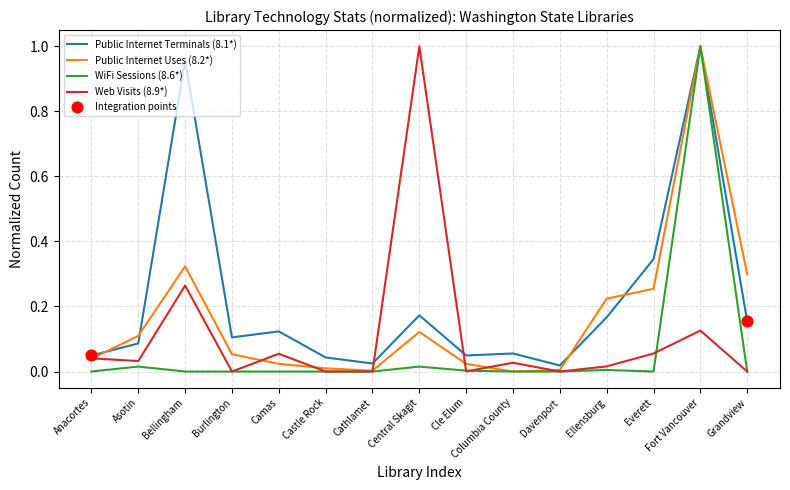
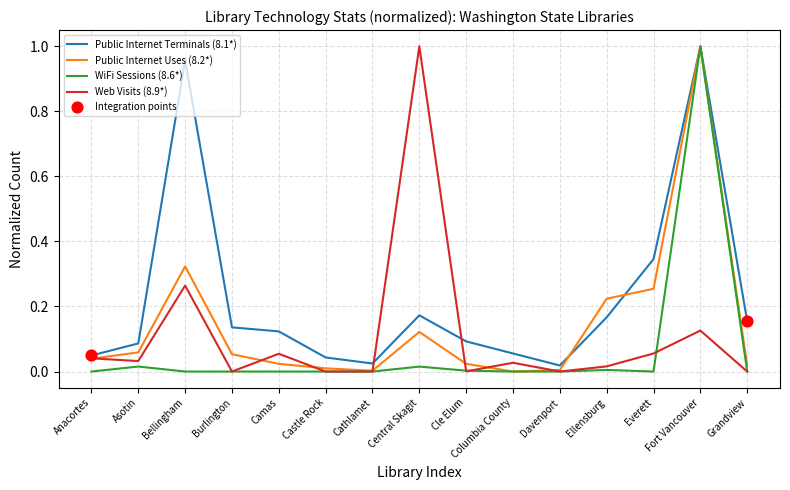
  {
    "Public Internet Terminals (8.1*)": {
      "Asotin": 0.09,
-     "Burlington": 0.10,
+     "Burlington": 0.14,
      "Camas": 0.12,
      "Castle Rock": 0.04,
      "Cathlamet": 0.02,
      "Central Skagit": 0.17,
-     "Cle Elum": 0.05,
+     "Cle Elum": 0.09,
      "Columbia County": 0.06,
      "Davenport": 0.02,
      "Ellensburg": 0.17,
      "Everett": 0.35
    },
    "Public Internet Uses (8.2*)": {
-     "Asotin": 0.11,
+     "Asotin": 0.06,
      "Bellingham": 0.32,
      "Burlington": 0.05,
      "Camas": 0.02,
      "Castle Rock": 0.01,
      "Central Skagit": 0.12,
      "Cle Elum": 0.02,
      "Ellensburg": 0.22,
      "Everett": 0.25,
-     "Grandview": 0.30
+     "Grandview": 0.02
    },
    "WiFi Sessions (8.6*)": {
      "Anacortes": 0.00,
      "Asotin": 0.02,
      "Bellingham": 0.00,
      "Camas": 0.00,
      "Central Skagit": 0.02,
      "Ellensburg": 0.00,
      "Everett": 0.00
    },
    "Web Visits (8.9*)": {
      "Asotin": 0.03,
      "Bellingham": 0.26,
      "Camas": 0.05,
      "Central Skagit": 1.00,
      "Columbia County": 0.03,
      "Ellensburg": 0.02,
      "Everett": 0.06,
      "Fort Vancouver": 0.13
    }
  }
